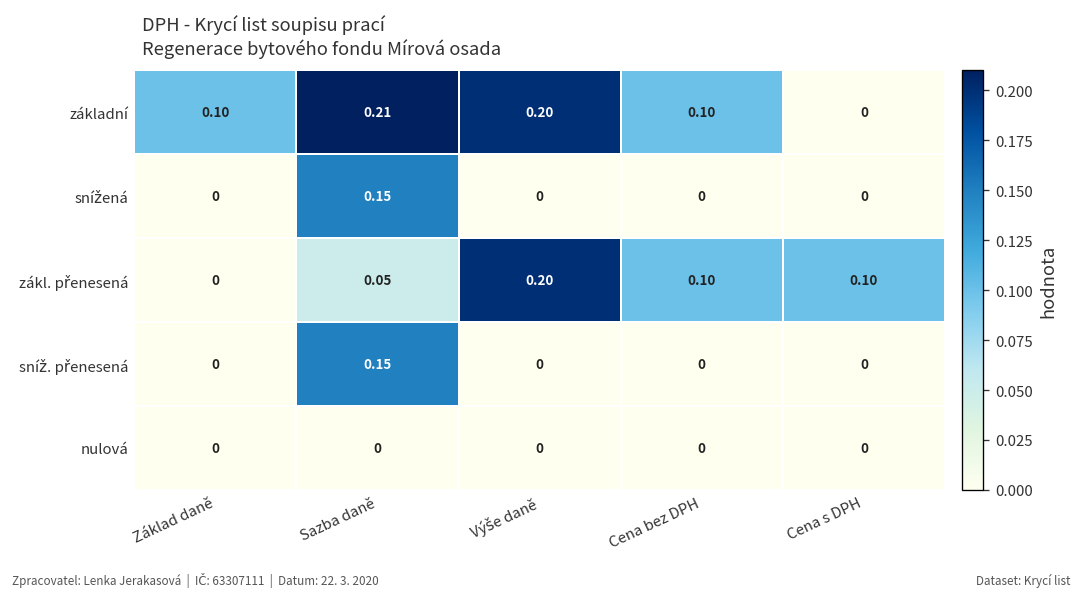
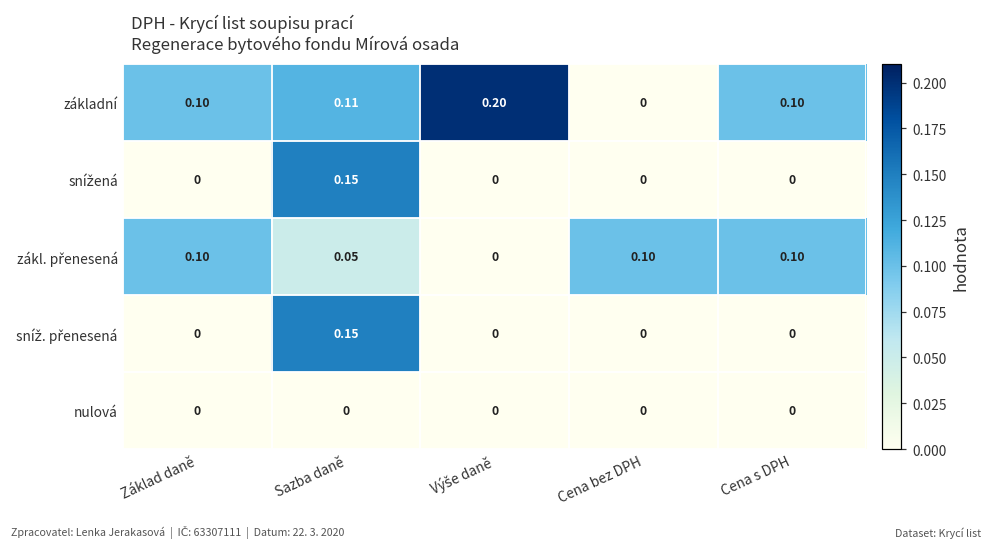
  {
    "základní": {
      "Základ daně": 0.10,
-     "Sazba daně": 0.21,
+     "Sazba daně": 0.11,
      "Výše daně": 0.20,
-     "Cena bez DPH": 0.10,
-     "Cena s DPH": 0
+     "Cena bez DPH": 0,
+     "Cena s DPH": 0.10
    },
    "snížená": {
      "Základ daně": 0,
      "Sazba daně": 0.15,
      "Výše daně": 0,
      "Cena bez DPH": 0,
      "Cena s DPH": 0
    },
    "zákl. přenesená": {
-     "Základ daně": 0,
+     "Základ daně": 0.10,
      "Sazba daně": 0.05,
-     "Výše daně": 0.20,
+     "Výše daně": 0,
      "Cena bez DPH": 0.10,
      "Cena s DPH": 0.10
    },
    "sníž. přenesená": {
      "Základ daně": 0,
      "Sazba daně": 0.15,
      "Výše daně": 0,
      "Cena bez DPH": 0,
      "Cena s DPH": 0
    },
    "nulová": {
      "Základ daně": 0,
      "Sazba daně": 0,
      "Výše daně": 0,
      "Cena bez DPH": 0,
      "Cena s DPH": 0
    }
  }
